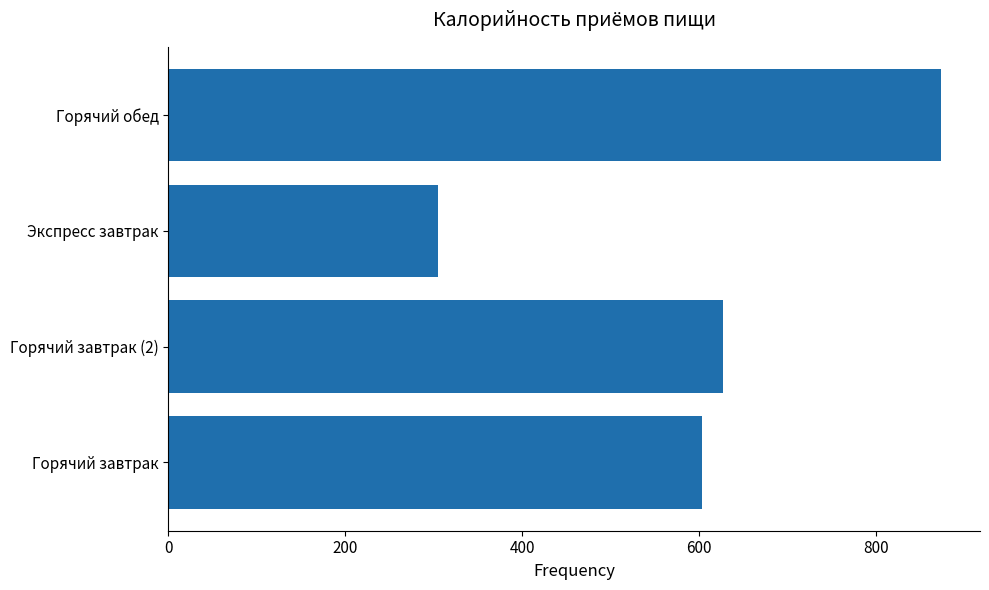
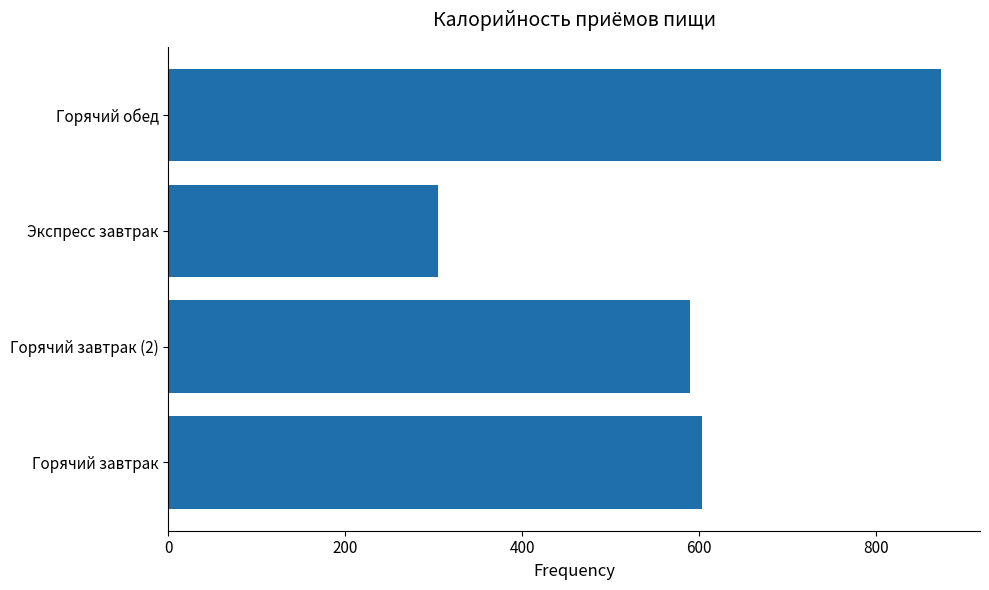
  {
    "Горячий обед": 870,
    "Экспресс завтрак": 300,
-   "Горячий завтрак (2)": 630,
+   "Горячий завтрак (2)": 590,
    "Горячий завтрак": 600
  }
